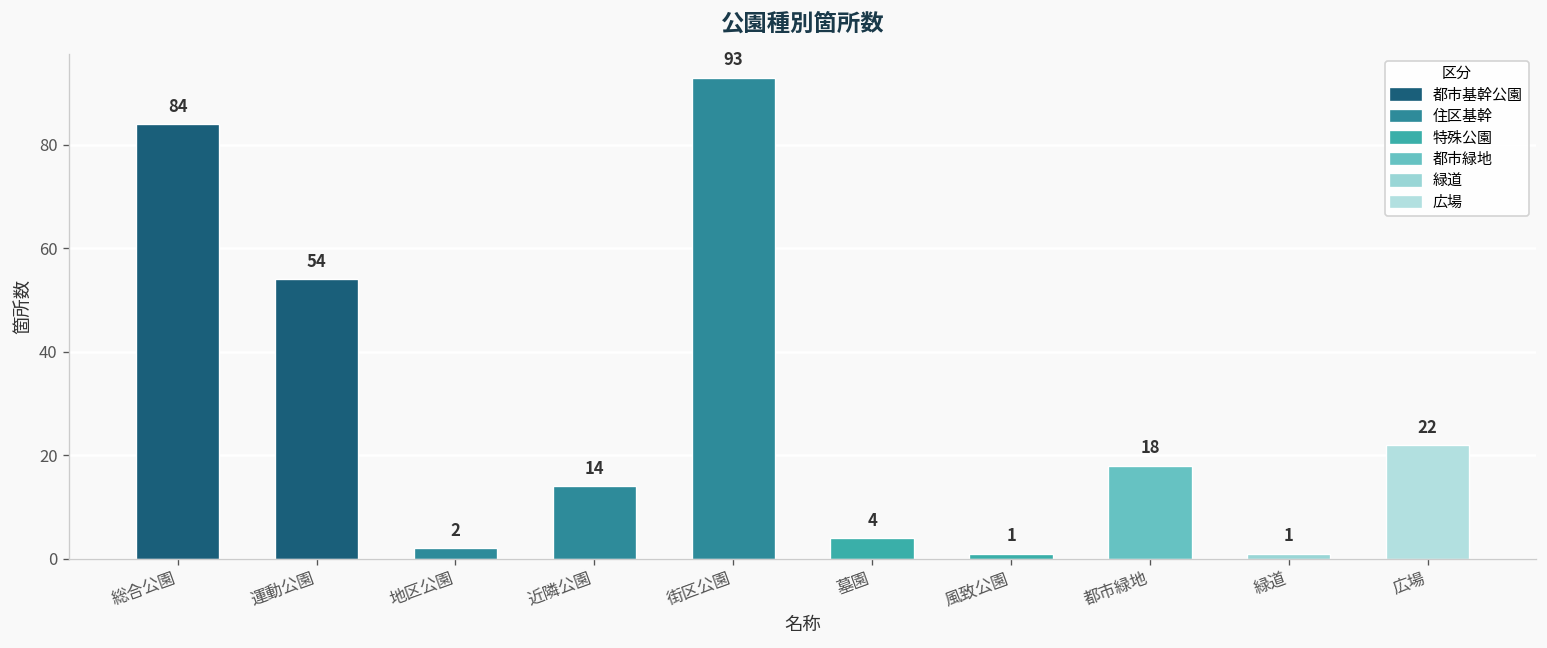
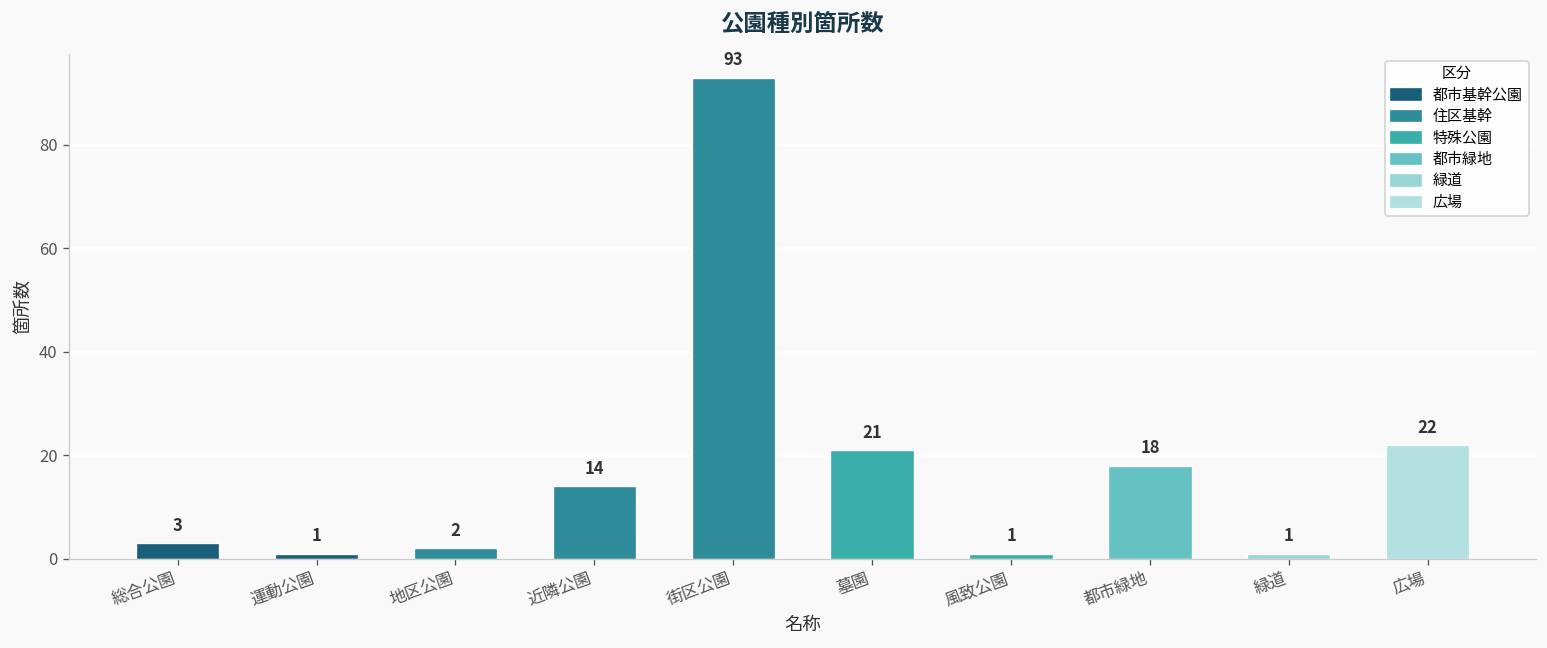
  {
-   "総合公園": 84,
-   "運動公園": 54,
+   "総合公園": 3,
+   "運動公園": 1,
    "地区公園": 2,
    "近隣公園": 14,
    "街区公園": 93,
-   "墓園": 4,
+   "墓園": 21,
    "風致公園": 1,
    "都市緑地": 18,
    "緑道": 1,
    "広場": 22
  }
